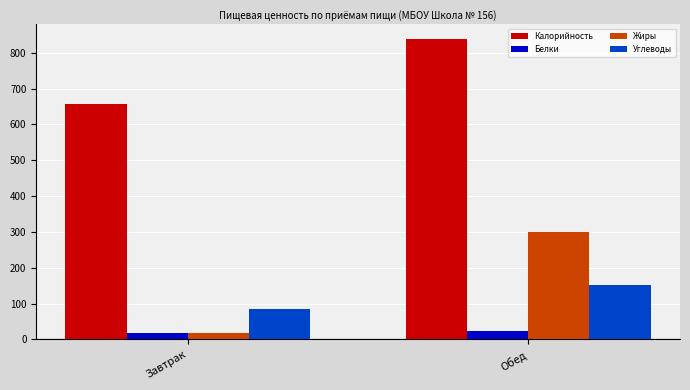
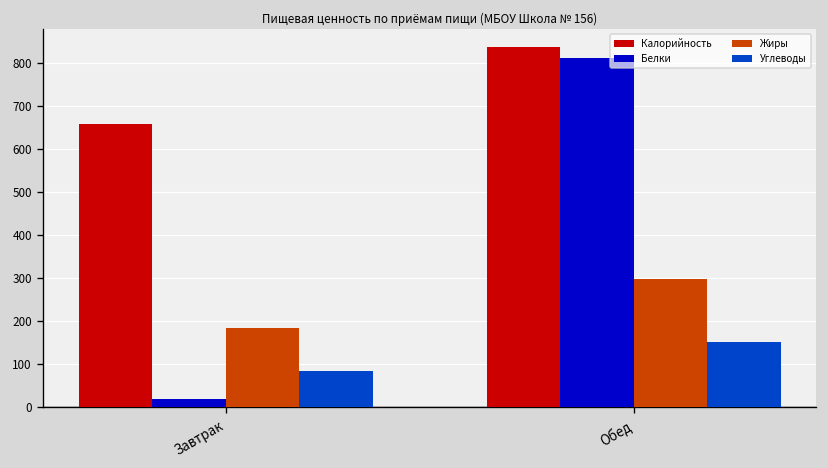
  {
    "Калорийность": {
      "Завтрак": 660,
      "Обед": 840
    },
    "Белки": {
      "Завтрак": 20,
-     "Обед": 20
+     "Обед": 810
    },
    "Жиры": {
-     "Завтрак": 20,
+     "Завтрак": 190,
      "Обед": 300
    },
    "Углеводы": {
      "Завтрак": 80,
      "Обед": 150
    }
  }
